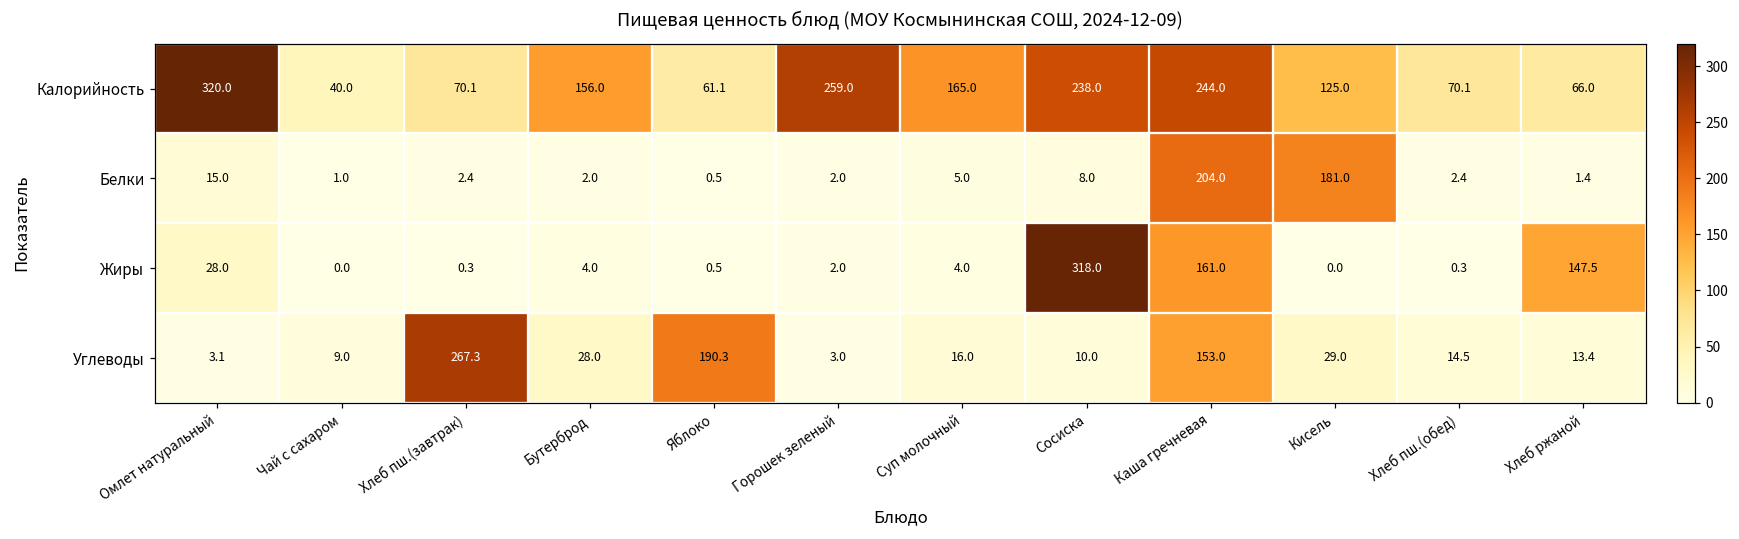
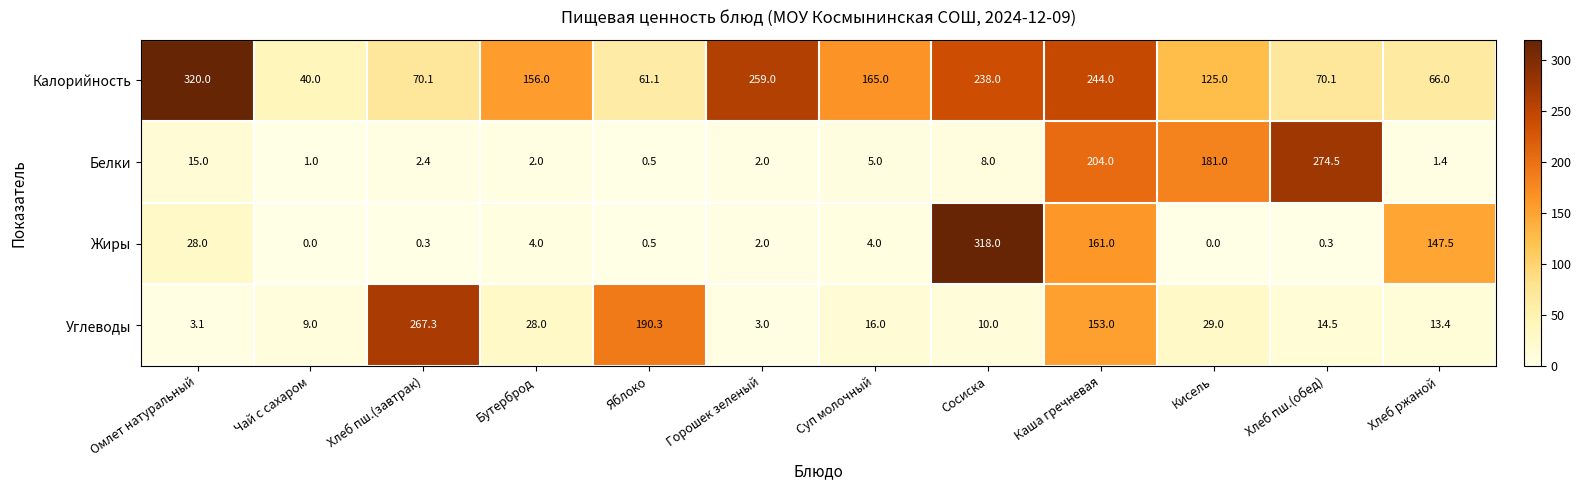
  {
    "Калорийность": {
      "Омлет натуральный": 320.0,
      "Чай с сахаром": 40.0,
      "Хлеб пш.(завтрак)": 70.1,
      "Бутерброд": 156.0,
      "Яблоко": 61.1,
      "Горошек зеленый": 259.0,
      "Суп молочный": 165.0,
      "Сосиска": 238.0,
      "Каша гречневая": 244.0,
      "Кисель": 125.0,
      "Хлеб пш.(обед)": 70.1,
      "Хлеб ржаной": 66.0
    },
    "Белки": {
      "Омлет натуральный": 15.0,
      "Чай с сахаром": 1.0,
      "Хлеб пш.(завтрак)": 2.4,
      "Бутерброд": 2.0,
      "Яблоко": 0.5,
      "Горошек зеленый": 2.0,
      "Суп молочный": 5.0,
      "Сосиска": 8.0,
      "Каша гречневая": 204.0,
      "Кисель": 181.0,
-     "Хлеб пш.(обед)": 2.4,
+     "Хлеб пш.(обед)": 274.5,
      "Хлеб ржаной": 1.4
    },
    "Жиры": {
      "Омлет натуральный": 28.0,
      "Чай с сахаром": 0.0,
      "Хлеб пш.(завтрак)": 0.3,
      "Бутерброд": 4.0,
      "Яблоко": 0.5,
      "Горошек зеленый": 2.0,
      "Суп молочный": 4.0,
      "Сосиска": 318.0,
      "Каша гречневая": 161.0,
      "Кисель": 0.0,
      "Хлеб пш.(обед)": 0.3,
      "Хлеб ржаной": 147.5
    },
    "Углеводы": {
      "Омлет натуральный": 3.1,
      "Чай с сахаром": 9.0,
      "Хлеб пш.(завтрак)": 267.3,
      "Бутерброд": 28.0,
      "Яблоко": 190.3,
      "Горошек зеленый": 3.0,
      "Суп молочный": 16.0,
      "Сосиска": 10.0,
      "Каша гречневая": 153.0,
      "Кисель": 29.0,
      "Хлеб пш.(обед)": 14.5,
      "Хлеб ржаной": 13.4
    }
  }
